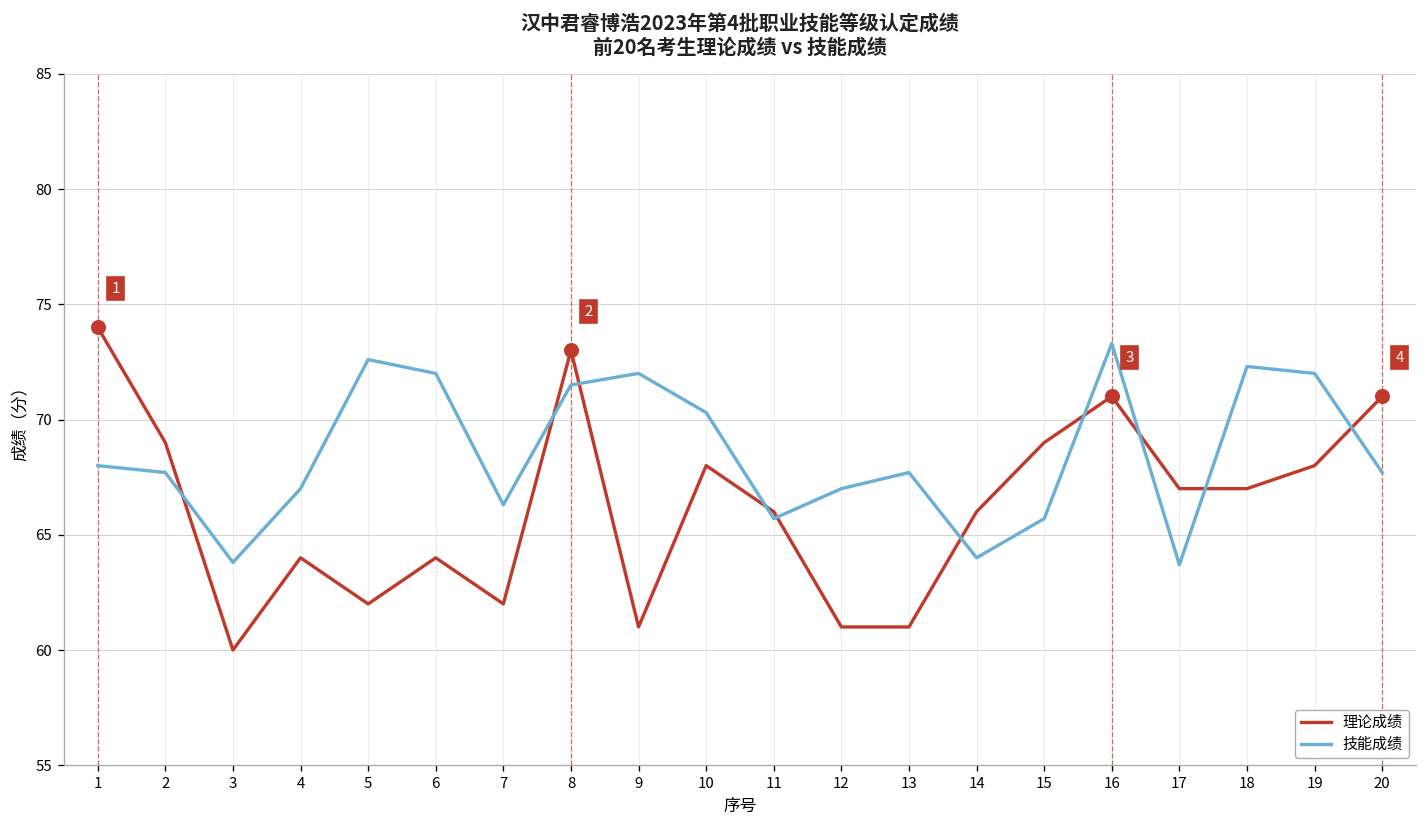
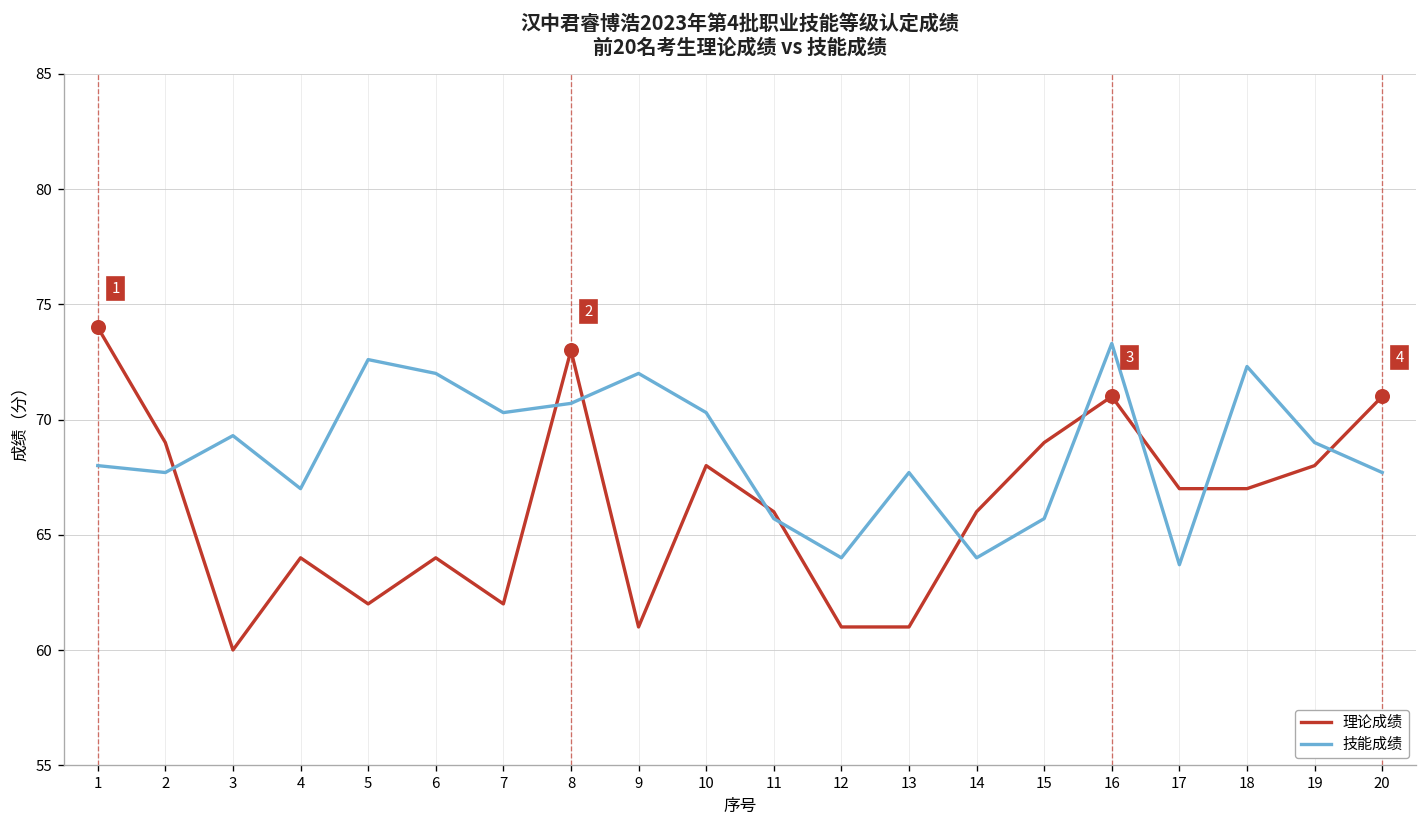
  {
    "技能成绩": {
      "1": 68.0,
      "2": 67.7,
-     "3": 63.8,
+     "3": 69.3,
      "4": 67.0,
      "5": 72.6,
      "6": 72.0,
-     "7": 66.3,
-     "8": 71.5,
+     "7": 70.3,
+     "8": 70.7,
      "9": 72.0,
      "10": 70.3,
      "11": 65.7,
-     "12": 67,
+     "12": 64,
      "13": 67.7,
      "14": 64.0,
      "15": 65.7,
      "17": 63.7,
      "18": 72.3,
-     "19": 72,
+     "19": 69,
      "20": 67.7
    }
  }
